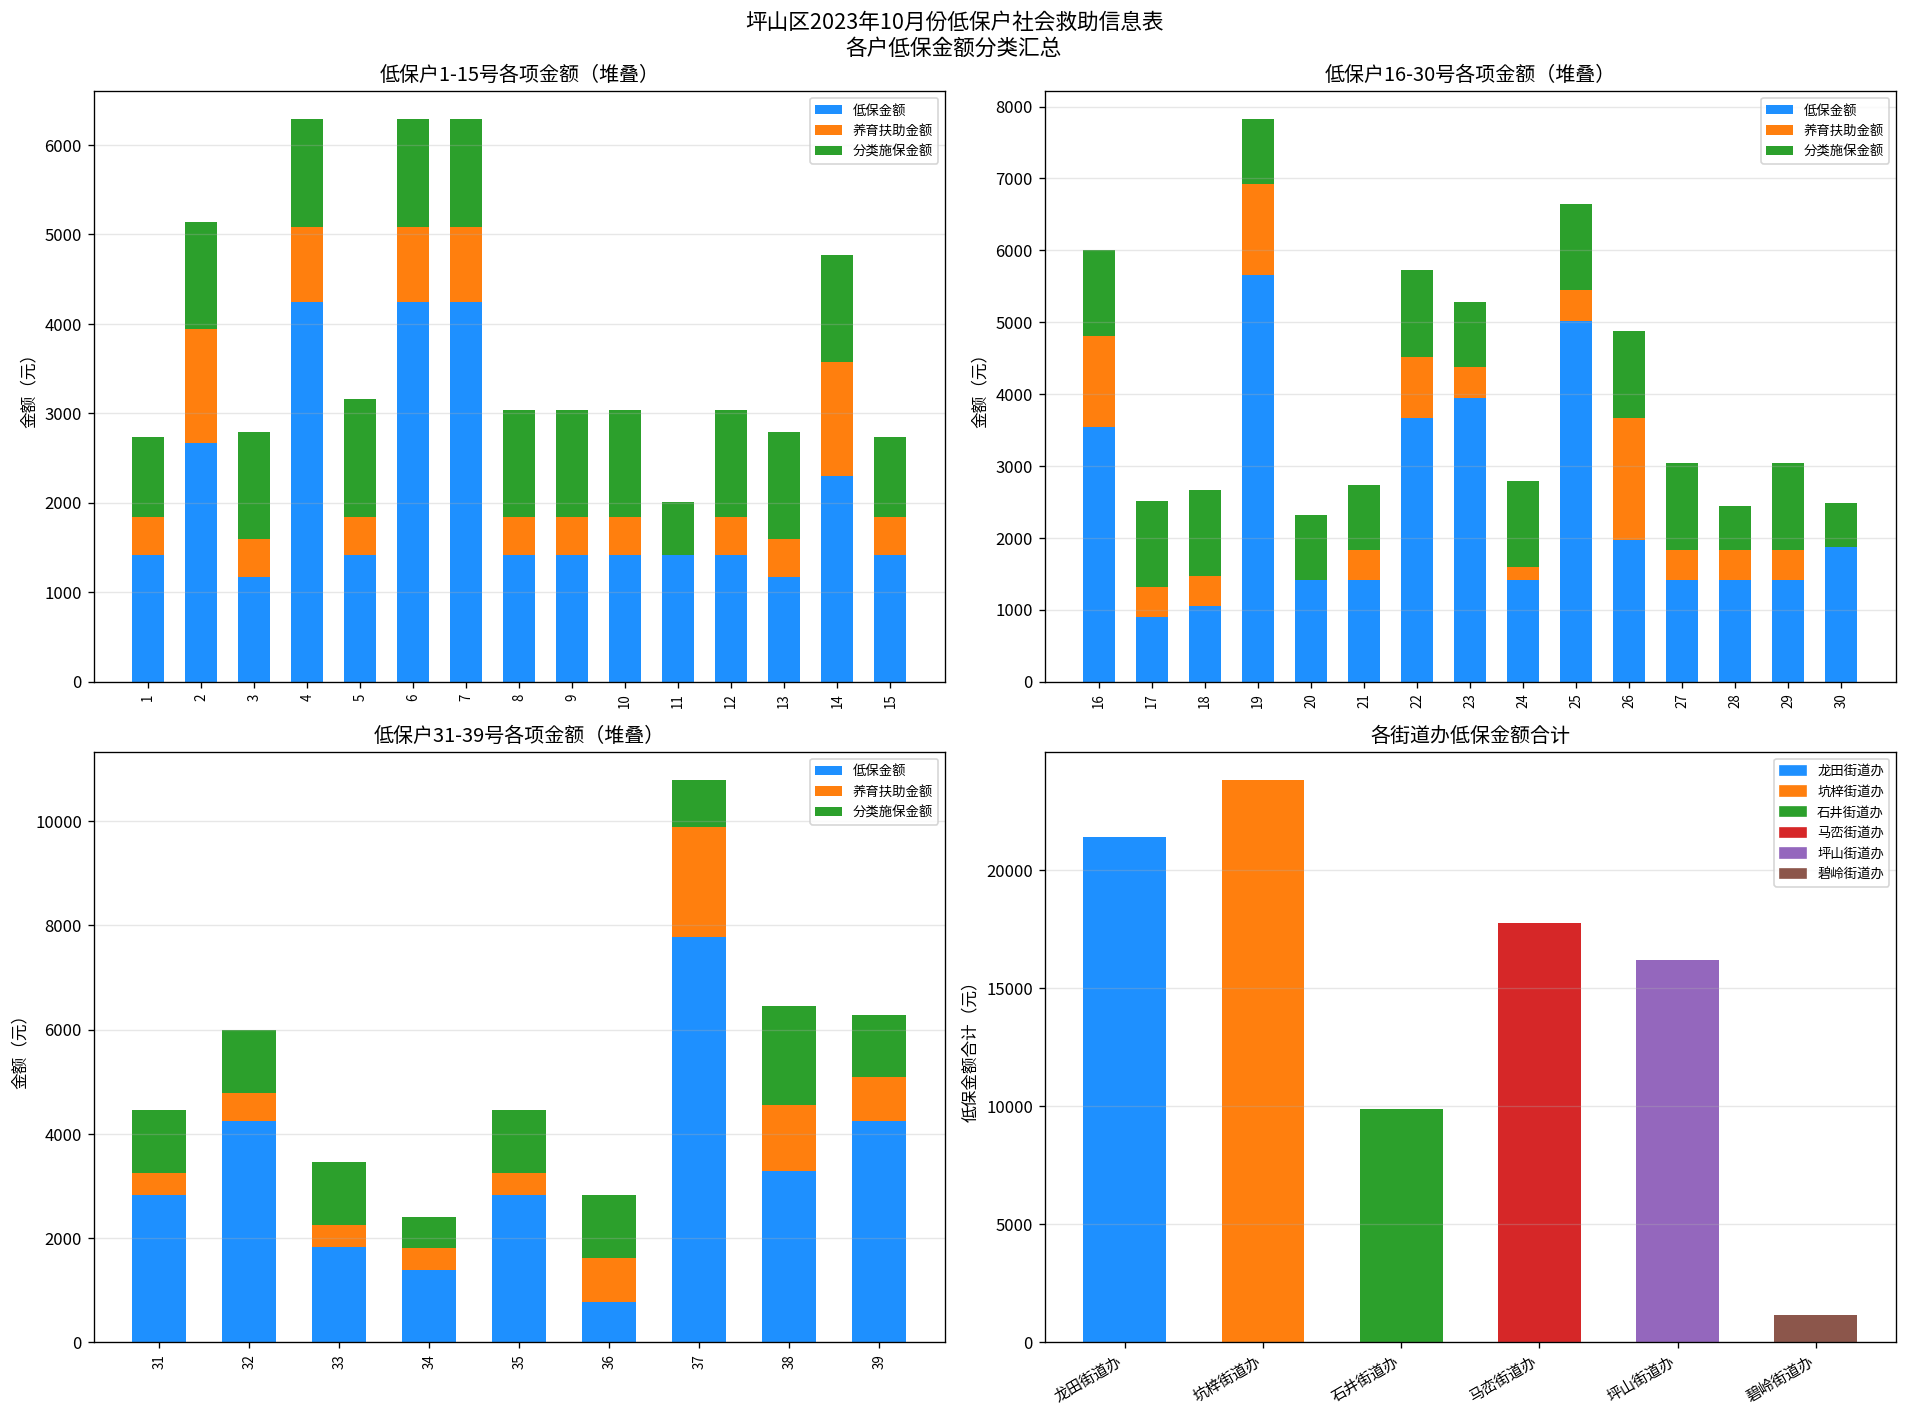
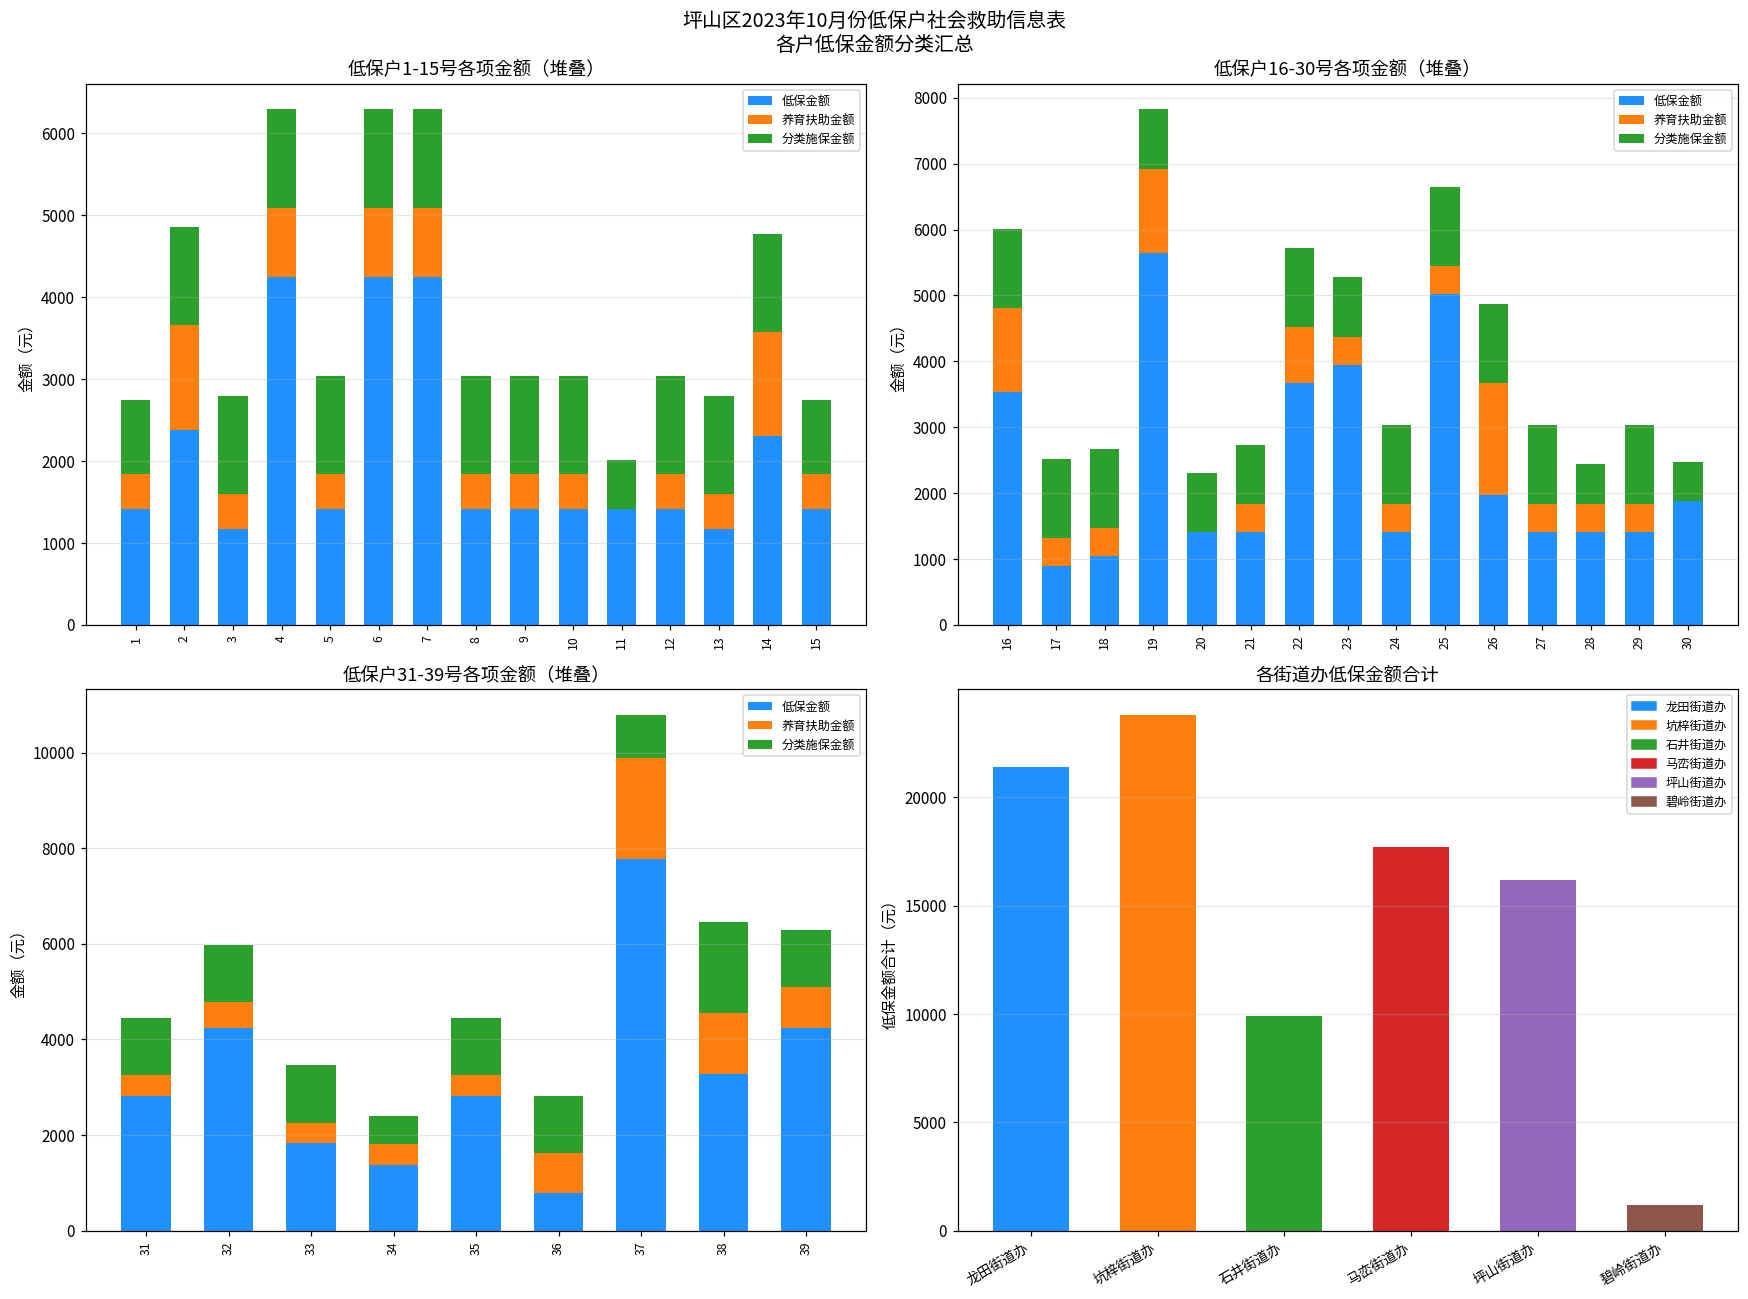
  {
    "低保户1-15号各项金额（堆叠）": {
      "低保金额": {
        "1": 1400,
-       "2": 2700,
+       "2": 2400,
        "3": 1200,
        "4": 4200,
        "5": 1400,
        "6": 4200,
        "7": 4200,
        "8": 1400,
        "9": 1400,
        "10": 1400,
        "11": 1400,
        "12": 1400,
        "13": 1200,
        "14": 2300,
        "15": 1400
      },
      "养育扶助金额": {
        "1": 400,
        "2": 1300,
        "3": 400,
        "4": 800,
        "5": 400,
        "6": 800,
        "7": 800,
        "8": 400,
        "9": 400,
        "10": 400,
        "11": 0,
        "12": 400,
        "13": 400,
        "14": 1300,
        "15": 400
      },
      "分类施保金额": {
        "1": 900,
        "2": 1200,
        "3": 1200,
        "4": 1200,
-       "5": 1300,
+       "5": 1200,
        "6": 1200,
        "7": 1200,
        "8": 1200,
        "9": 1200,
        "10": 1200,
        "11": 600,
        "12": 1200,
        "13": 1200,
        "14": 1200,
        "15": 900
      }
    },
    "低保户16-30号各项金额（堆叠）": {
      "低保金额": {
        "16": 3500,
        "17": 900,
        "18": 1000,
        "19": 5700,
        "20": 1400,
        "21": 1400,
        "22": 3700,
        "23": 4000,
        "24": 1400,
        "25": 5000,
        "26": 2000,
        "27": 1400,
        "28": 1400,
        "29": 1400,
        "30": 1900
      },
      "养育扶助金额": {
        "16": 1300,
        "17": 400,
        "18": 400,
        "19": 1300,
        "20": 0,
        "21": 400,
        "22": 800,
        "23": 400,
-       "24": 200,
+       "24": 400,
        "25": 400,
        "26": 1700,
        "27": 400,
        "28": 400,
        "29": 400,
        "30": 0
      },
      "分类施保金额": {
        "16": 1200,
        "17": 1200,
        "18": 1200,
        "19": 900,
        "20": 900,
        "21": 900,
        "22": 1200,
        "23": 900,
        "24": 1200,
        "25": 1200,
        "26": 1200,
        "27": 1200,
        "28": 600,
        "29": 1200,
        "30": 600
      }
    },
    "低保户31-39号各项金额（堆叠）": {
      "低保金额": {
        "31": 2800,
        "32": 4200,
        "33": 1800,
        "34": 1400,
        "35": 2800,
        "36": 800,
        "37": 7800,
        "38": 3300,
        "39": 4200
      },
      "养育扶助金额": {
        "31": 400,
        "32": 500,
        "33": 400,
        "34": 400,
        "35": 400,
        "36": 800,
        "37": 2100,
        "38": 1300,
        "39": 800
      },
      "分类施保金额": {
        "31": 1200,
        "32": 1200,
        "33": 1200,
        "34": 600,
        "35": 1200,
        "36": 1200,
        "37": 900,
        "38": 1900,
        "39": 1200
      }
    },
    "各街道办低保金额合计": {
      "坑梓街道办": {
        "坑梓街道办": 23800
      },
      "石井街道办": {
        "石井街道办": 9900
      },
      "马峦街道办": {
        "马峦街道办": 17700
      },
      "坪山街道办": {
        "坪山街道办": 16200
      },
      "碧岭街道办": {
        "碧岭街道办": 1200
      }
    }
  }
